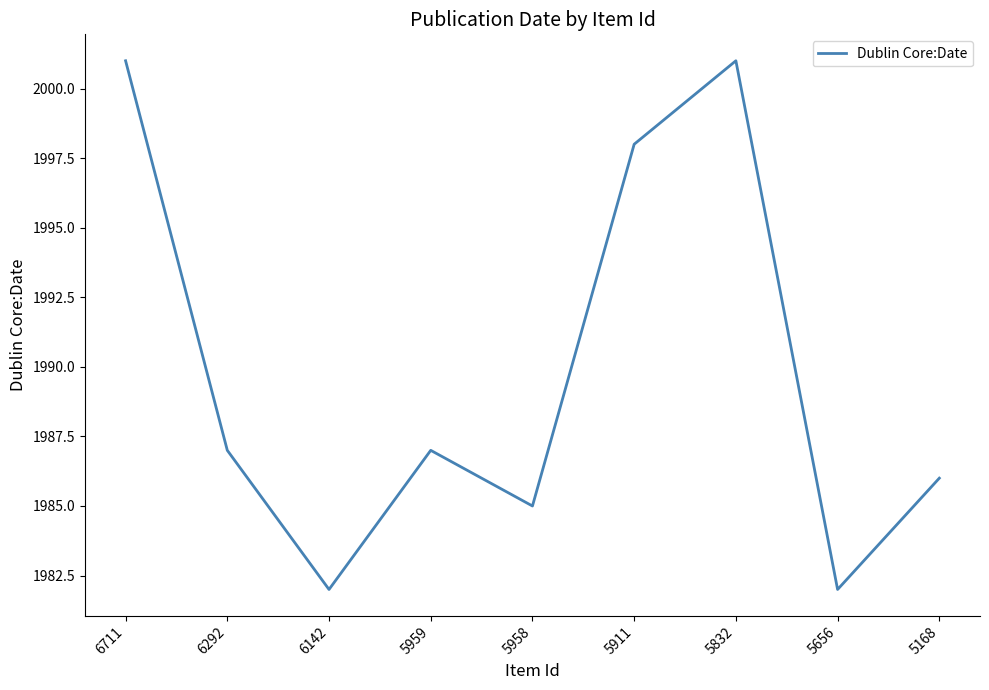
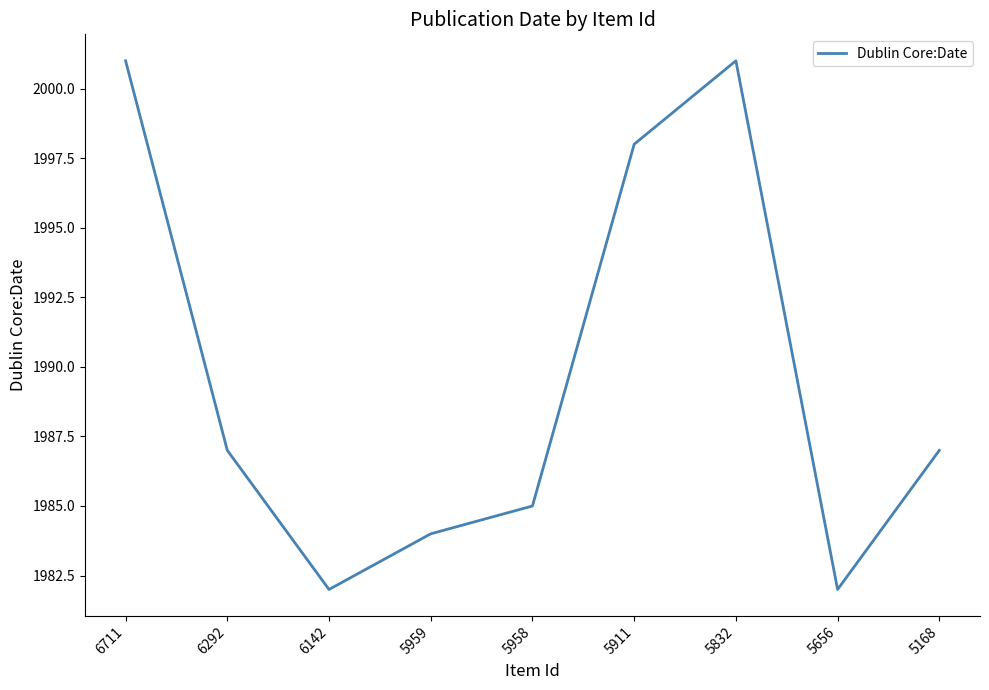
  {
    "6711": 2001,
    "6292": 1987,
    "6142": 1982,
-   "5959": 1987,
+   "5959": 1984,
    "5958": 1985,
    "5911": 1998,
    "5832": 2001,
    "5656": 1982,
-   "5168": 1986
+   "5168": 1987
  }
